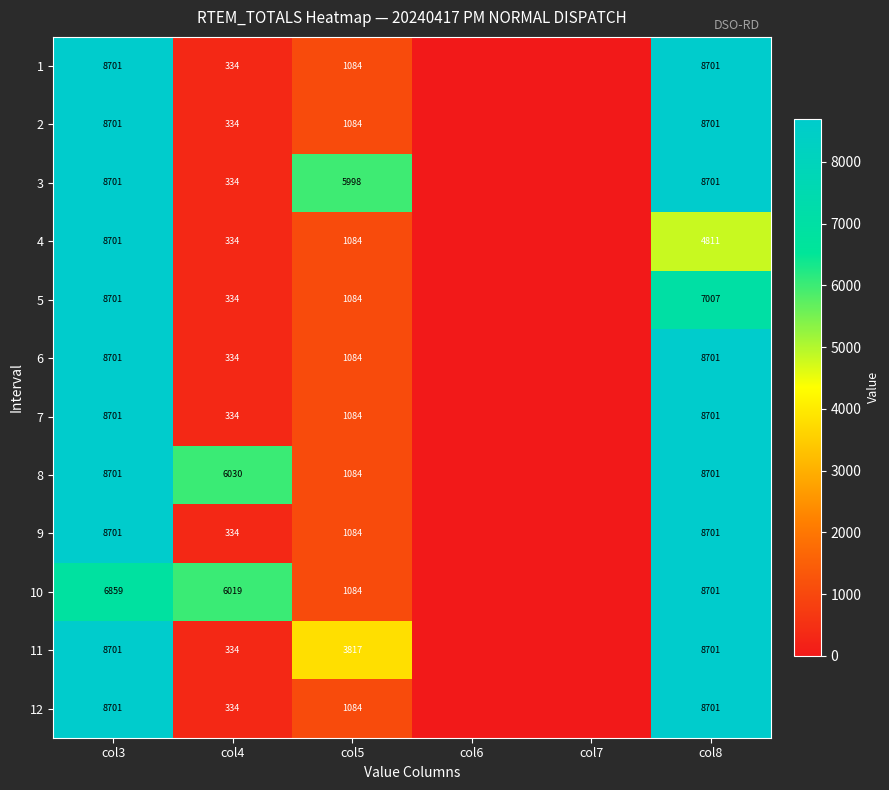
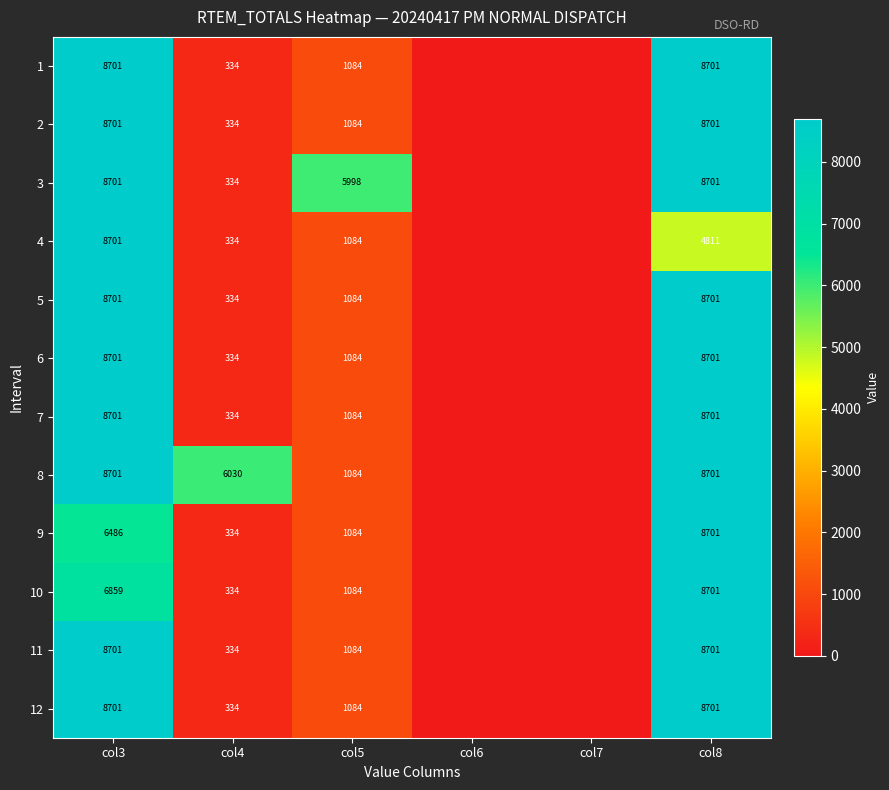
  {
    "1": {
      "col3": 8701,
      "col4": 334,
      "col5": 1084,
      "col8": 8701
    },
    "2": {
      "col3": 8701,
      "col4": 334,
      "col5": 1084,
      "col8": 8701
    },
    "3": {
      "col3": 8701,
      "col4": 334,
      "col5": 5998,
      "col8": 8701
    },
    "4": {
      "col3": 8701,
      "col4": 334,
      "col5": 1084,
      "col8": 4811
    },
    "5": {
      "col3": 8701,
      "col4": 334,
      "col5": 1084,
-     "col8": 7007
+     "col8": 8701
    },
    "6": {
      "col3": 8701,
      "col4": 334,
      "col5": 1084,
      "col8": 8701
    },
    "7": {
      "col3": 8701,
      "col4": 334,
      "col5": 1084,
      "col8": 8701
    },
    "8": {
      "col3": 8701,
      "col4": 6030,
      "col5": 1084,
      "col8": 8701
    },
    "9": {
-     "col3": 8701,
+     "col3": 6486,
      "col4": 334,
      "col5": 1084,
      "col8": 8701
    },
    "10": {
      "col3": 6859,
-     "col4": 6019,
+     "col4": 334,
      "col5": 1084,
      "col8": 8701
    },
    "11": {
      "col3": 8701,
      "col4": 334,
-     "col5": 3817,
+     "col5": 1084,
      "col8": 8701
    },
    "12": {
      "col3": 8701,
      "col4": 334,
      "col5": 1084,
      "col8": 8701
    }
  }
